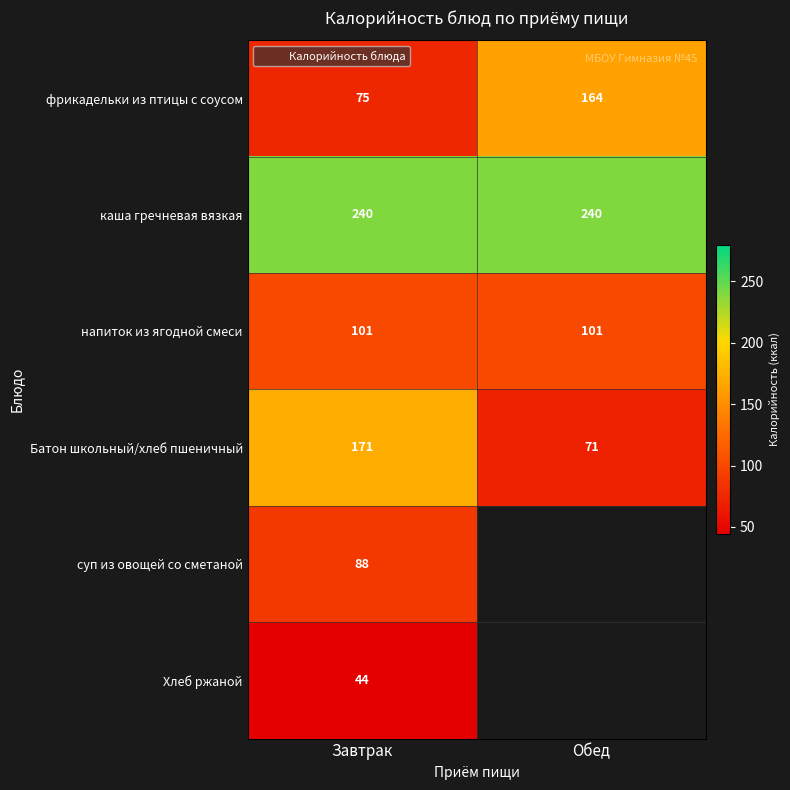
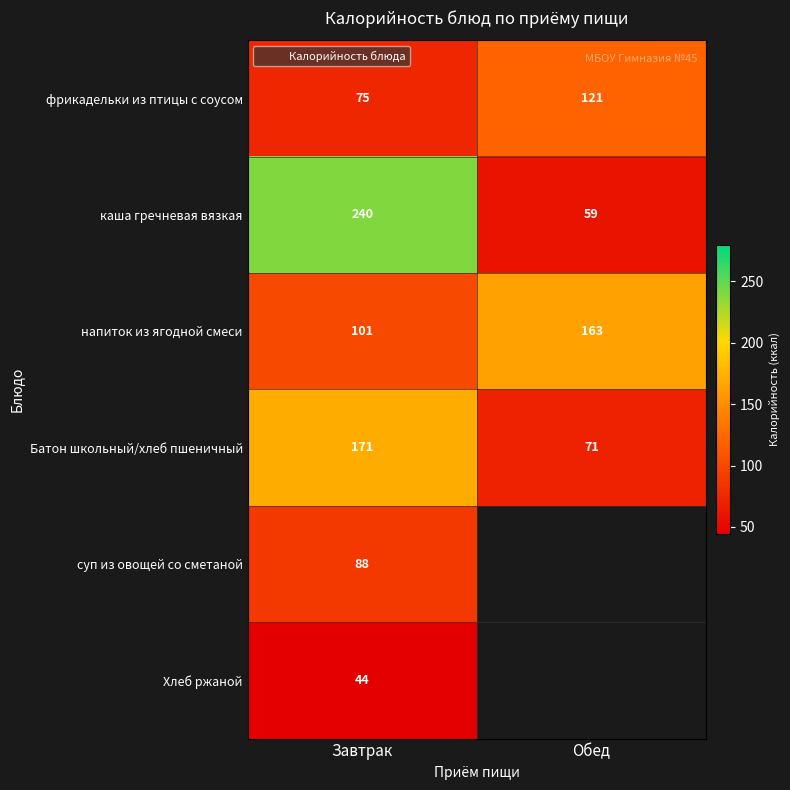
  {
    "фрикадельки из птицы с соусом": {
      "Завтрак": 75,
-     "Обед": 164
+     "Обед": 121
    },
    "каша гречневая вязкая": {
      "Завтрак": 240,
-     "Обед": 240
+     "Обед": 59
    },
    "напиток из ягодной смеси": {
      "Завтрак": 101,
-     "Обед": 101
+     "Обед": 163
    },
    "Батон школьный/хлеб пшеничный": {
      "Завтрак": 171,
      "Обед": 71
    },
    "суп из овощей со сметаной": {
      "Завтрак": 88
    },
    "Хлеб ржаной": {
      "Завтрак": 44
    }
  }
